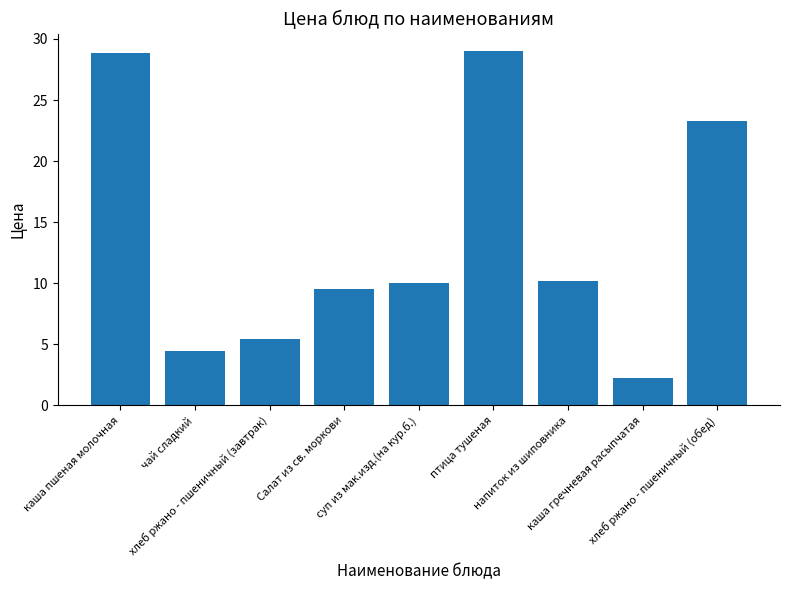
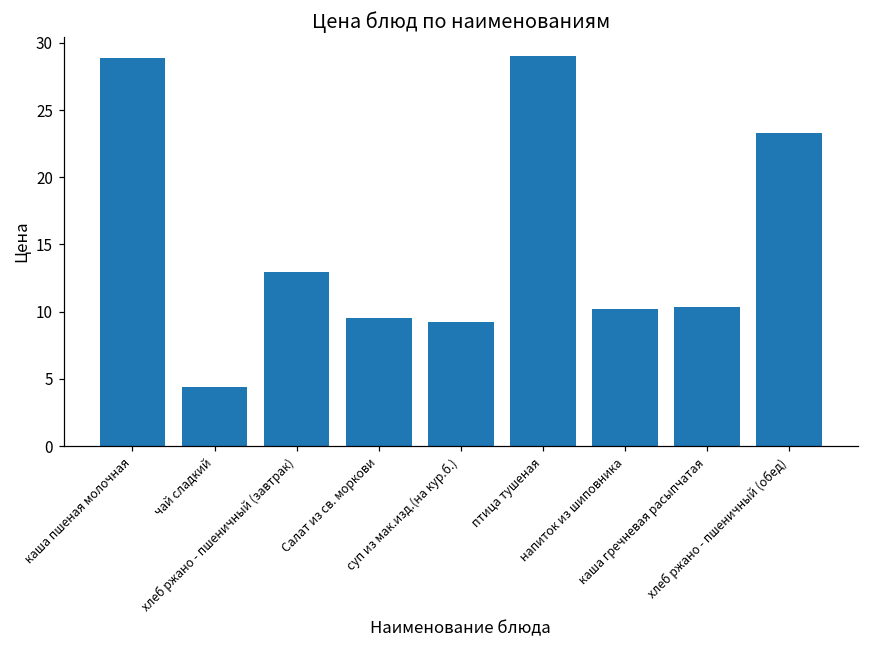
  {
    "каша пшеная молочная": 28.9,
    "чай сладкий": 4.4,
-   "хлеб ржано - пшеничный (завтрак)": 5.5,
+   "хлеб ржано - пшеничный (завтрак)": 13.0,
    "Салат из св. моркови": 9.5,
-   "суп из мак.изд.(на кур.б.)": 10.1,
+   "суп из мак.изд.(на кур.б.)": 9.3,
    "птица тушеная": 29.0,
    "напиток из шиповника": 10.2,
-   "каша гречневая расыпчатая": 2.3,
+   "каша гречневая расыпчатая": 10.3,
    "хлеб ржано - пшеничный (обед)": 23.3
  }
